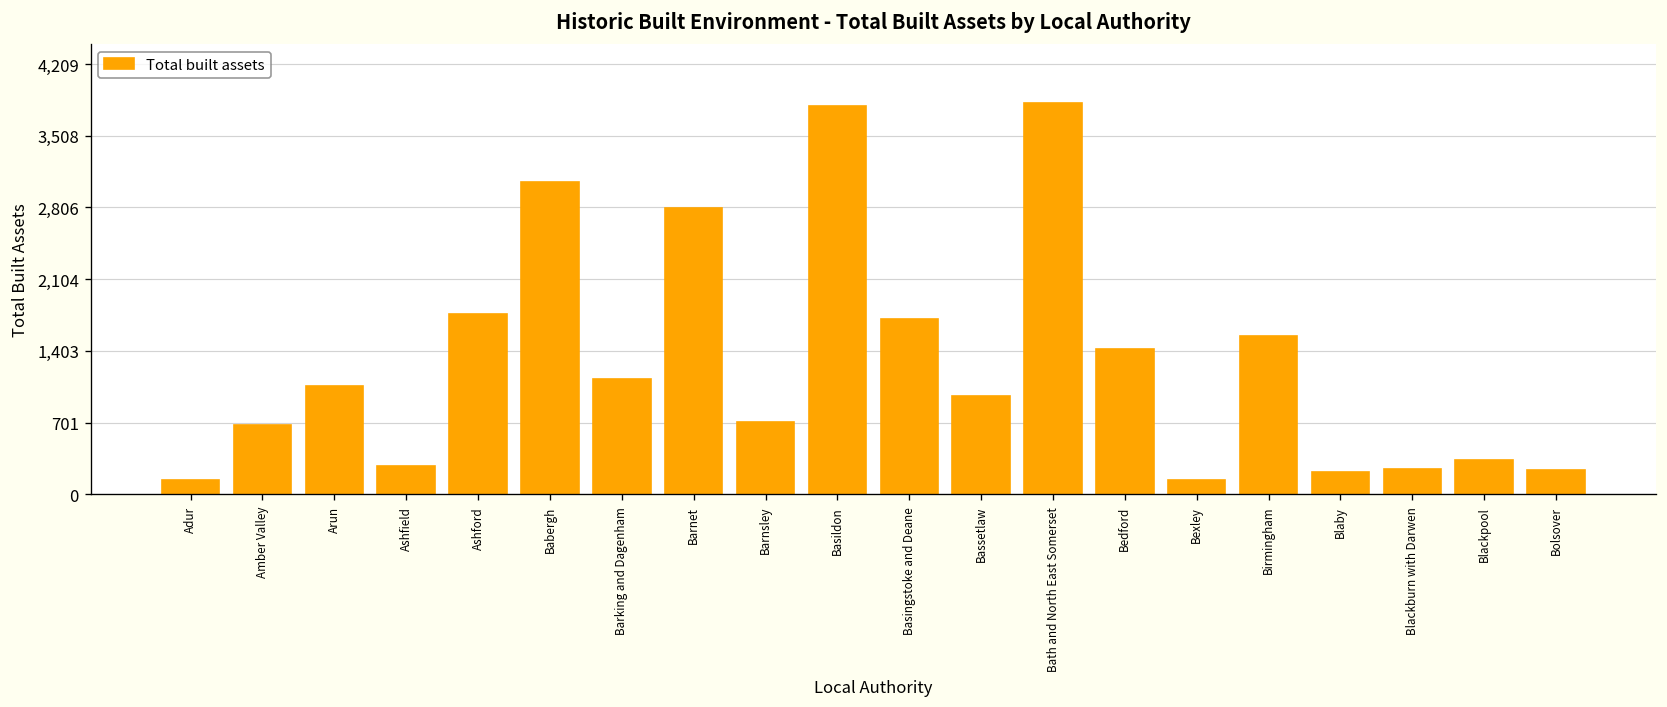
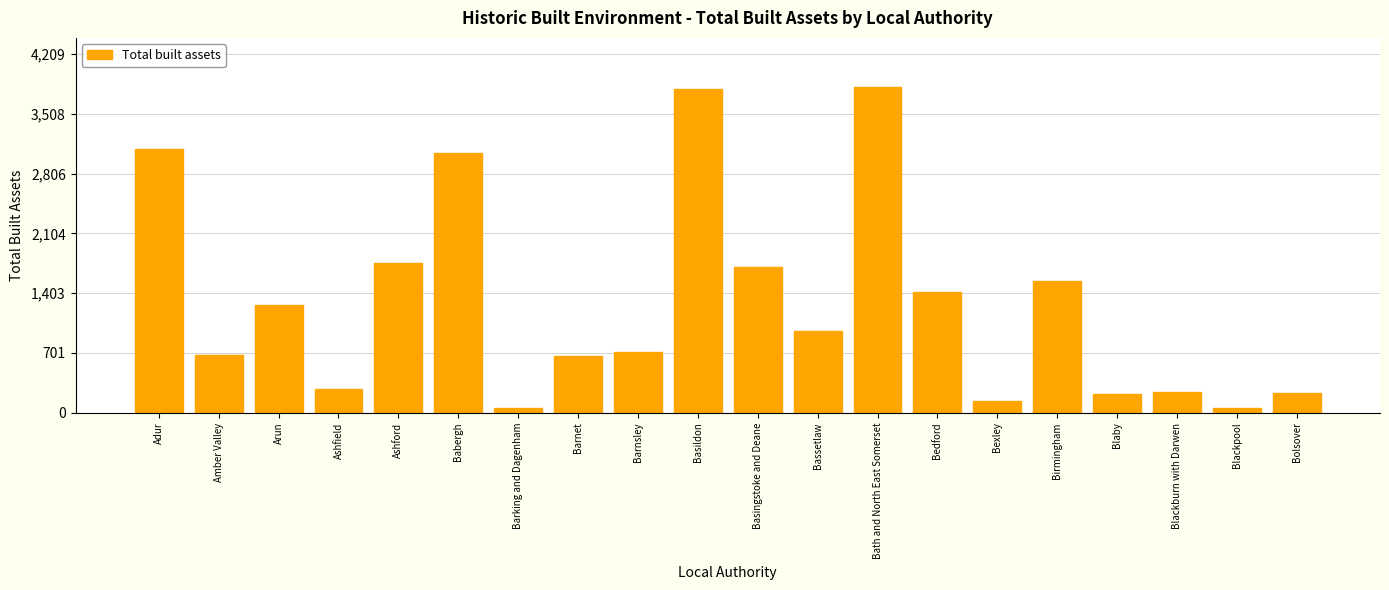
  {
-   "Adur": "100",
+   "Adur": "3,100",
    "Amber Valley": "700",
-   "Arun": "1,100",
+   "Arun": "1,300",
    "Ashfield": "300",
    "Ashford": "1,800",
    "Babergh": "3,100",
-   "Barking and Dagenham": "1,100",
-   "Barnet": "2,800",
+   "Barking and Dagenham": "100",
+   "Barnet": "700",
    "Barnsley": "700",
    "Basildon": "3,800",
    "Basingstoke and Deane": "1,700",
    "Bassetlaw": "1,000",
    "Bath and North East Somerset": "3,800",
    "Bedford": "1,400",
    "Bexley": "100",
    "Birmingham": "1,600",
    "Blaby": "200",
    "Blackburn with Darwen": "200",
-   "Blackpool": "300",
+   "Blackpool": "100",
    "Bolsover": "200"
  }
